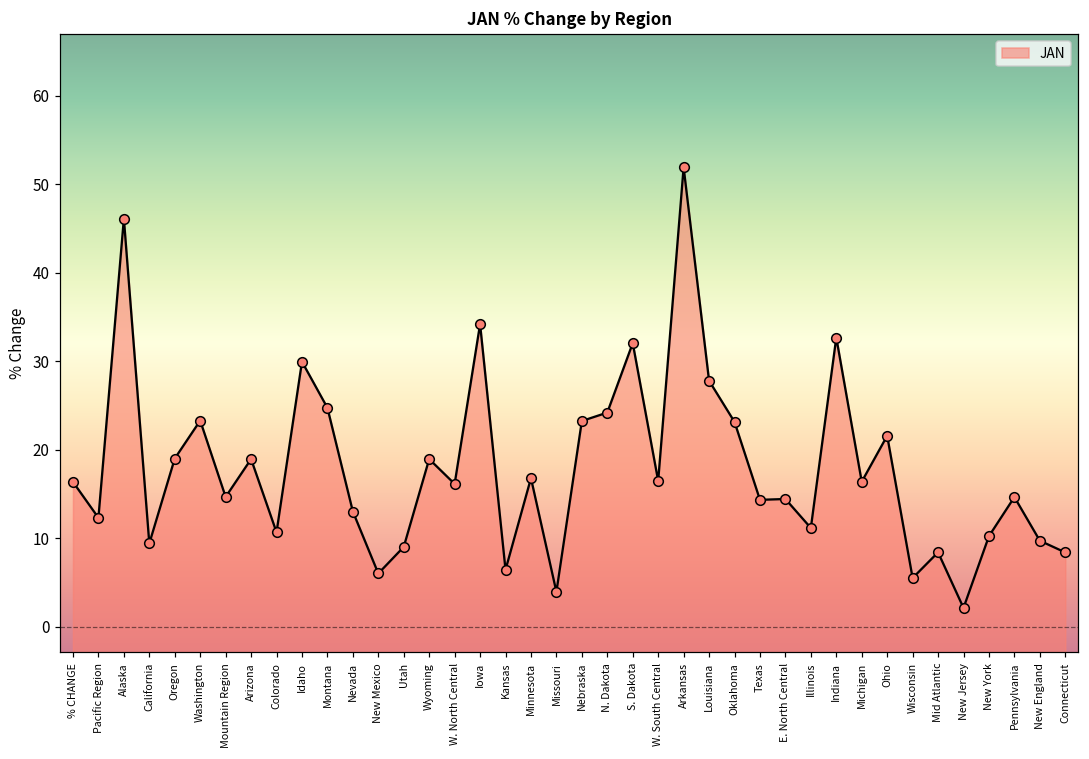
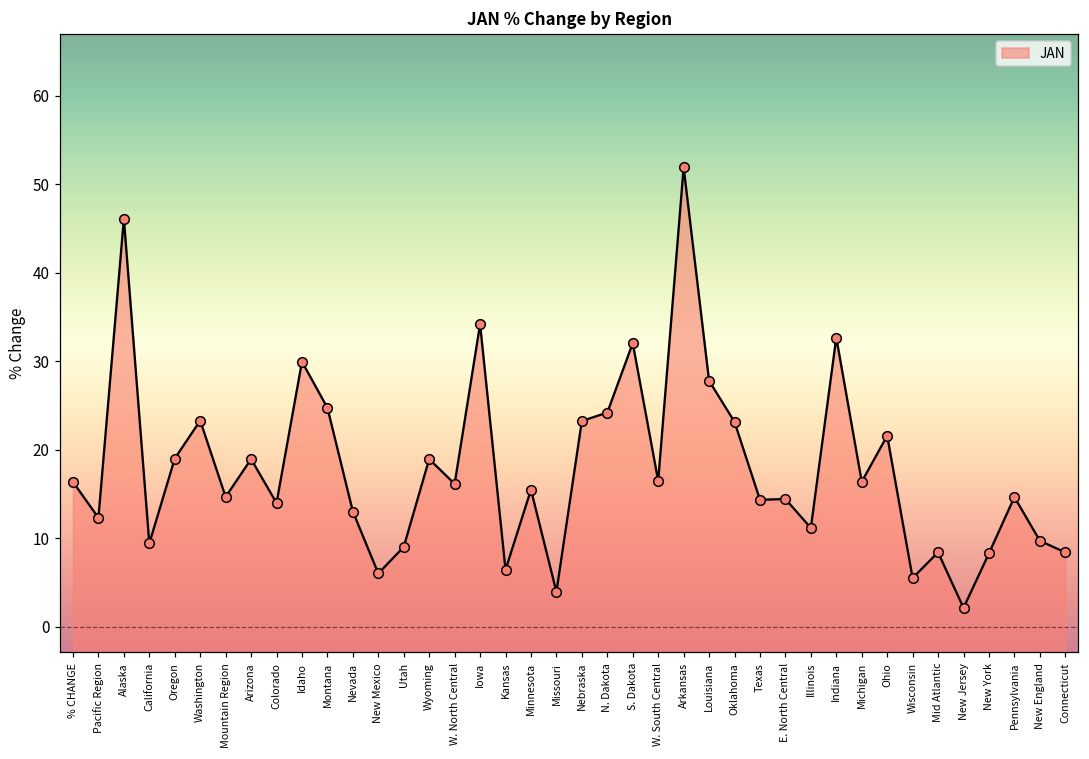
  {
    "% CHANGE": 16,
    "Pacific Region": 12,
    "Alaska": 46,
    "California": 9,
    "Oregon": 19,
    "Washington": 23,
    "Mountain Region": 15,
    "Arizona": 19,
-   "Colorado": 11,
+   "Colorado": 14,
    "Idaho": 30,
    "Montana": 25,
    "Nevada": 13,
    "New Mexico": 6,
    "Utah": 9,
    "Wyoming": 19,
    "W. North Central": 16,
    "Iowa": 34,
    "Kansas": 6,
-   "Minnesota": 17,
+   "Minnesota": 16,
    "Missouri": 4,
    "Nebraska": 23,
    "N. Dakota": 24,
    "S. Dakota": 32,
    "W. South Central": 16,
    "Arkansas": 52,
    "Louisiana": 28,
    "Oklahoma": 23,
    "Texas": 14,
    "E. North Central": 14,
    "Illinois": 11,
    "Indiana": 33,
    "Michigan": 16,
    "Ohio": 22,
    "Wisconsin": 6,
    "Mid Atlantic": 8,
    "New Jersey": 2,
-   "New York": 10,
+   "New York": 8,
    "Pennsylvania": 15,
    "New England": 10,
    "Connecticut": 8
  }
